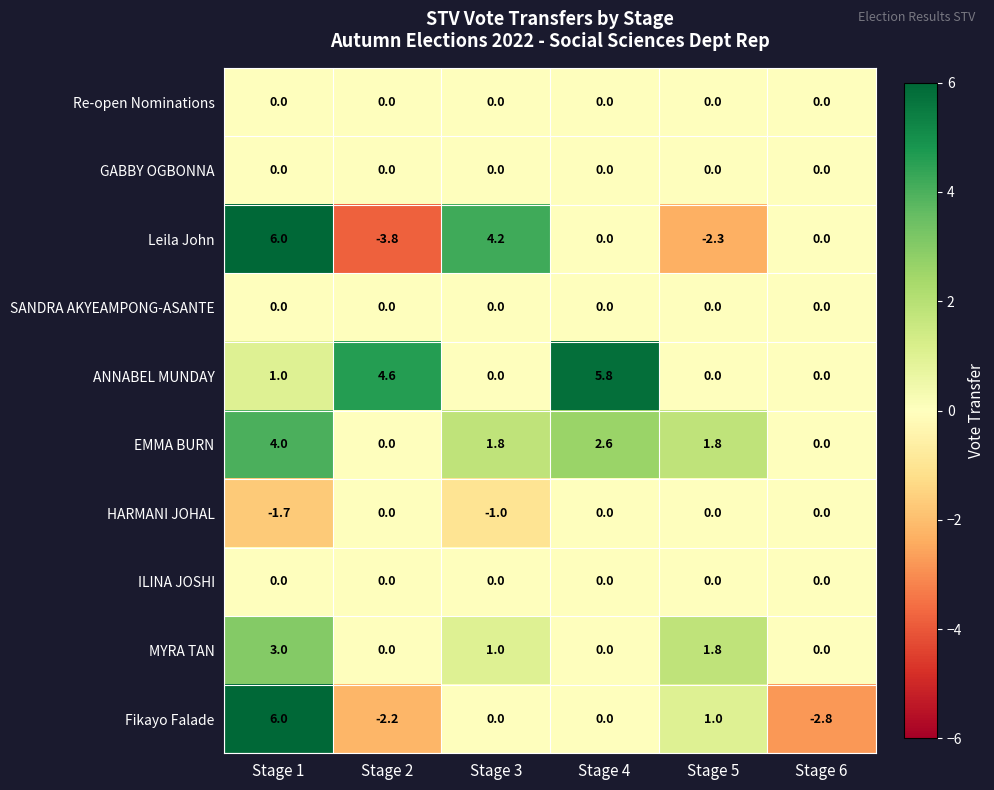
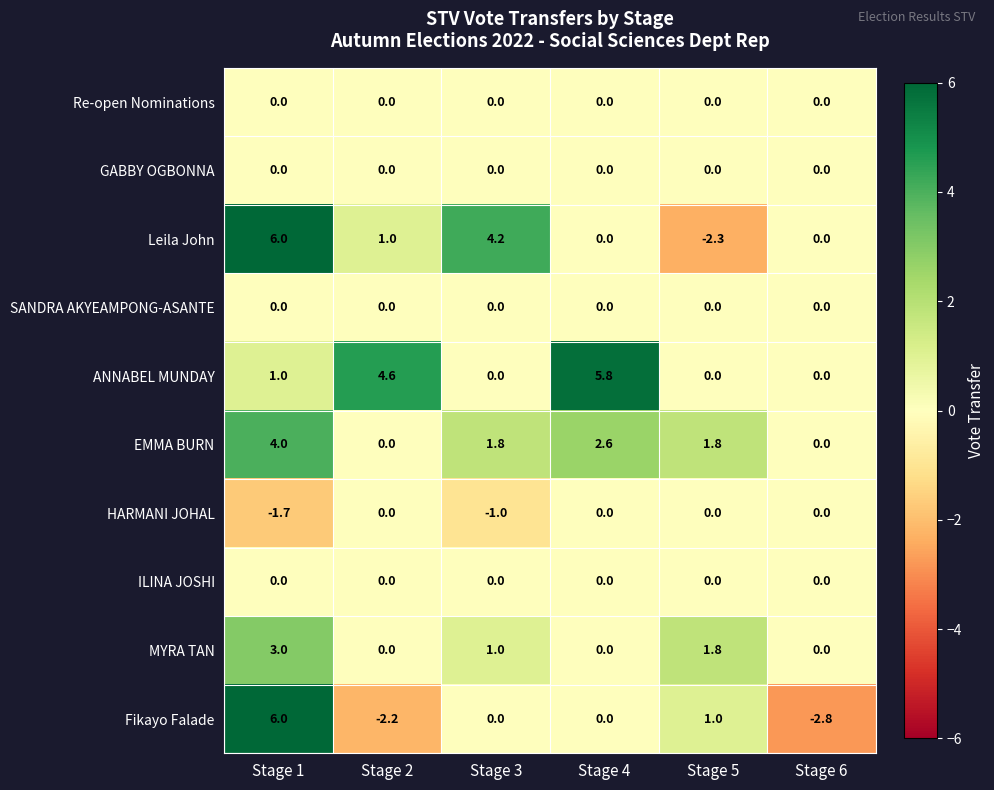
  {
    "Re-open Nominations": {
      "Stage 1": 0.0,
      "Stage 2": 0.0,
      "Stage 3": 0.0,
      "Stage 4": 0.0,
      "Stage 5": 0.0,
      "Stage 6": 0.0
    },
    "GABBY OGBONNA": {
      "Stage 1": 0.0,
      "Stage 2": 0.0,
      "Stage 3": 0.0,
      "Stage 4": 0.0,
      "Stage 5": 0.0,
      "Stage 6": 0.0
    },
    "Leila John": {
      "Stage 1": 6.0,
-     "Stage 2": -3.8,
+     "Stage 2": 1.0,
      "Stage 3": 4.2,
      "Stage 4": 0.0,
      "Stage 5": -2.3,
      "Stage 6": 0.0
    },
    "SANDRA AKYEAMPONG-ASANTE": {
      "Stage 1": 0.0,
      "Stage 2": 0.0,
      "Stage 3": 0.0,
      "Stage 4": 0.0,
      "Stage 5": 0.0,
      "Stage 6": 0.0
    },
    "ANNABEL MUNDAY": {
      "Stage 1": 1.0,
      "Stage 2": 4.6,
      "Stage 3": 0.0,
      "Stage 4": 5.8,
      "Stage 5": 0.0,
      "Stage 6": 0.0
    },
    "EMMA BURN": {
      "Stage 1": 4.0,
      "Stage 2": 0.0,
      "Stage 3": 1.8,
      "Stage 4": 2.6,
      "Stage 5": 1.8,
      "Stage 6": 0.0
    },
    "HARMANI JOHAL": {
      "Stage 1": -1.7,
      "Stage 2": 0.0,
      "Stage 3": -1.0,
      "Stage 4": 0.0,
      "Stage 5": 0.0,
      "Stage 6": 0.0
    },
    "ILINA JOSHI": {
      "Stage 1": 0.0,
      "Stage 2": 0.0,
      "Stage 3": 0.0,
      "Stage 4": 0.0,
      "Stage 5": 0.0,
      "Stage 6": 0.0
    },
    "MYRA TAN": {
      "Stage 1": 3.0,
      "Stage 2": 0.0,
      "Stage 3": 1.0,
      "Stage 4": 0.0,
      "Stage 5": 1.8,
      "Stage 6": 0.0
    },
    "Fikayo Falade": {
      "Stage 1": 6.0,
      "Stage 2": -2.2,
      "Stage 3": 0.0,
      "Stage 4": 0.0,
      "Stage 5": 1.0,
      "Stage 6": -2.8
    }
  }
